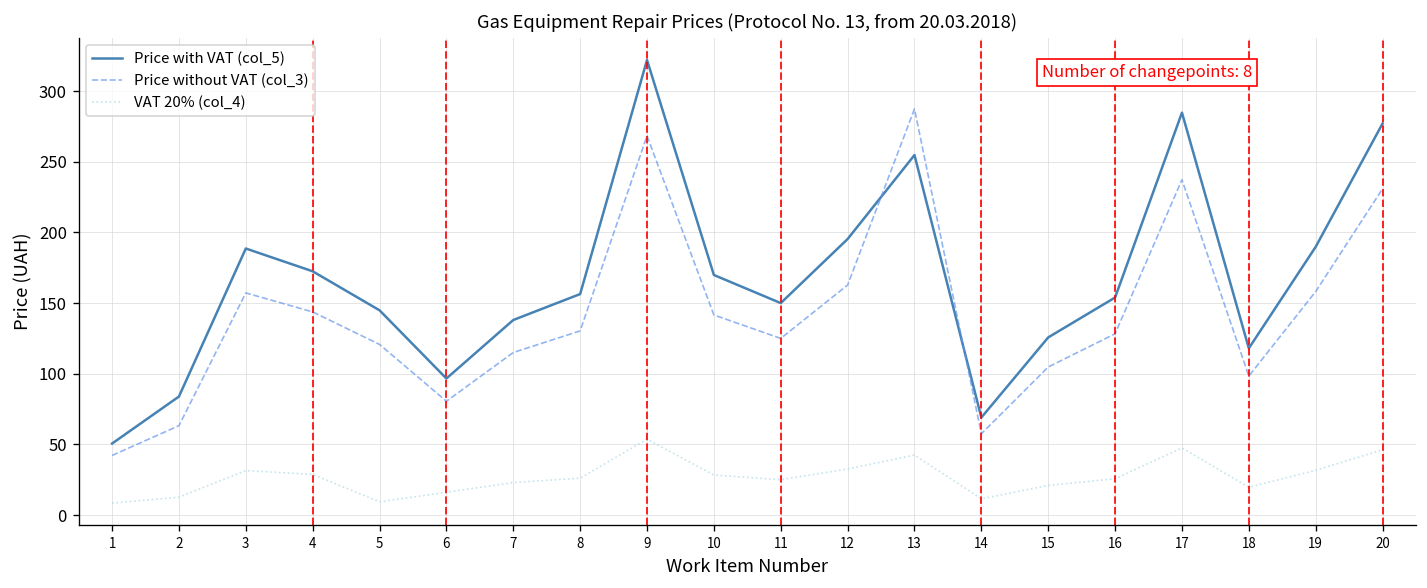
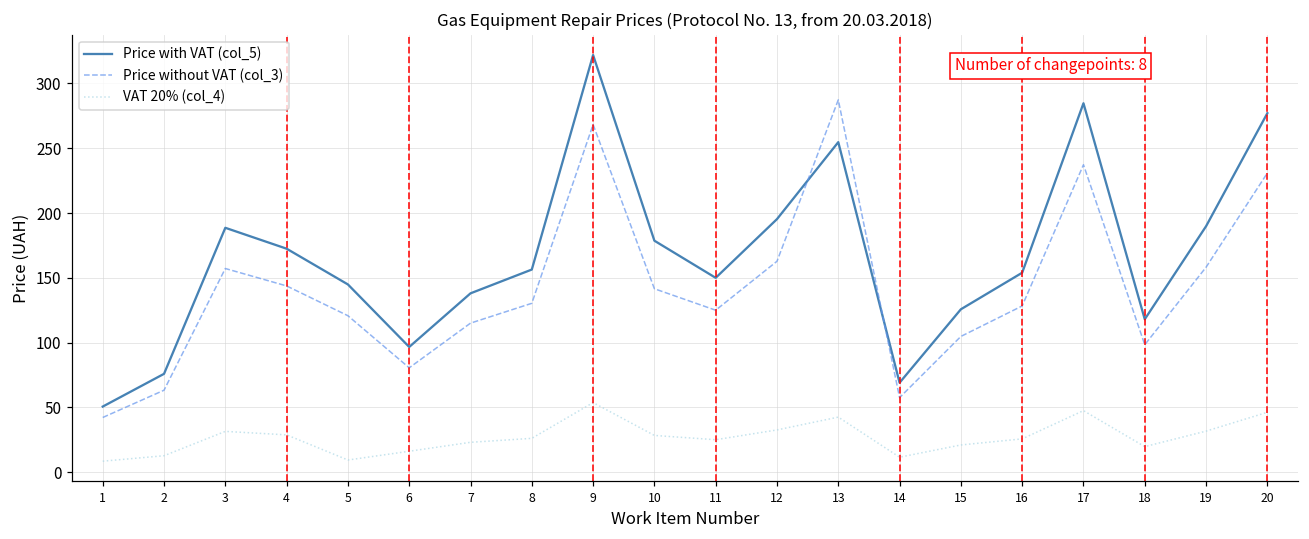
  {
    "Price with VAT (col_5)": {
      "1": 51,
-     "2": 84,
+     "2": 76,
      "3": 189,
      "4": 172,
      "5": 145,
      "6": 97,
      "7": 138,
      "8": 156,
      "9": 322,
-     "10": 170,
+     "10": 179,
      "11": 150,
      "12": 195,
      "13": 255,
      "14": 69,
      "15": 126,
      "16": 154,
      "17": 285,
      "18": 118,
      "19": 190,
      "20": 277
    },
    "Price without VAT (col_3)": {
      "1": 42,
      "2": 63,
      "3": 157,
      "4": 144,
      "5": 121,
      "6": 81,
      "7": 115,
      "8": 130,
      "9": 268,
      "10": 142,
      "11": 125,
      "12": 163,
      "13": 287,
      "14": 58,
      "15": 105,
      "16": 128,
      "17": 237,
      "18": 98,
      "19": 158,
      "20": 231
    },
    "VAT 20% (col_4)": {
      "1": 8,
      "2": 13,
      "3": 31,
      "4": 29,
      "5": 9,
      "6": 16,
      "7": 23,
      "8": 26,
      "9": 54,
      "10": 28,
      "11": 25,
      "12": 33,
      "13": 42,
      "14": 12,
      "15": 21,
      "16": 26,
      "17": 47,
      "18": 20,
      "19": 32,
      "20": 46
    }
  }
